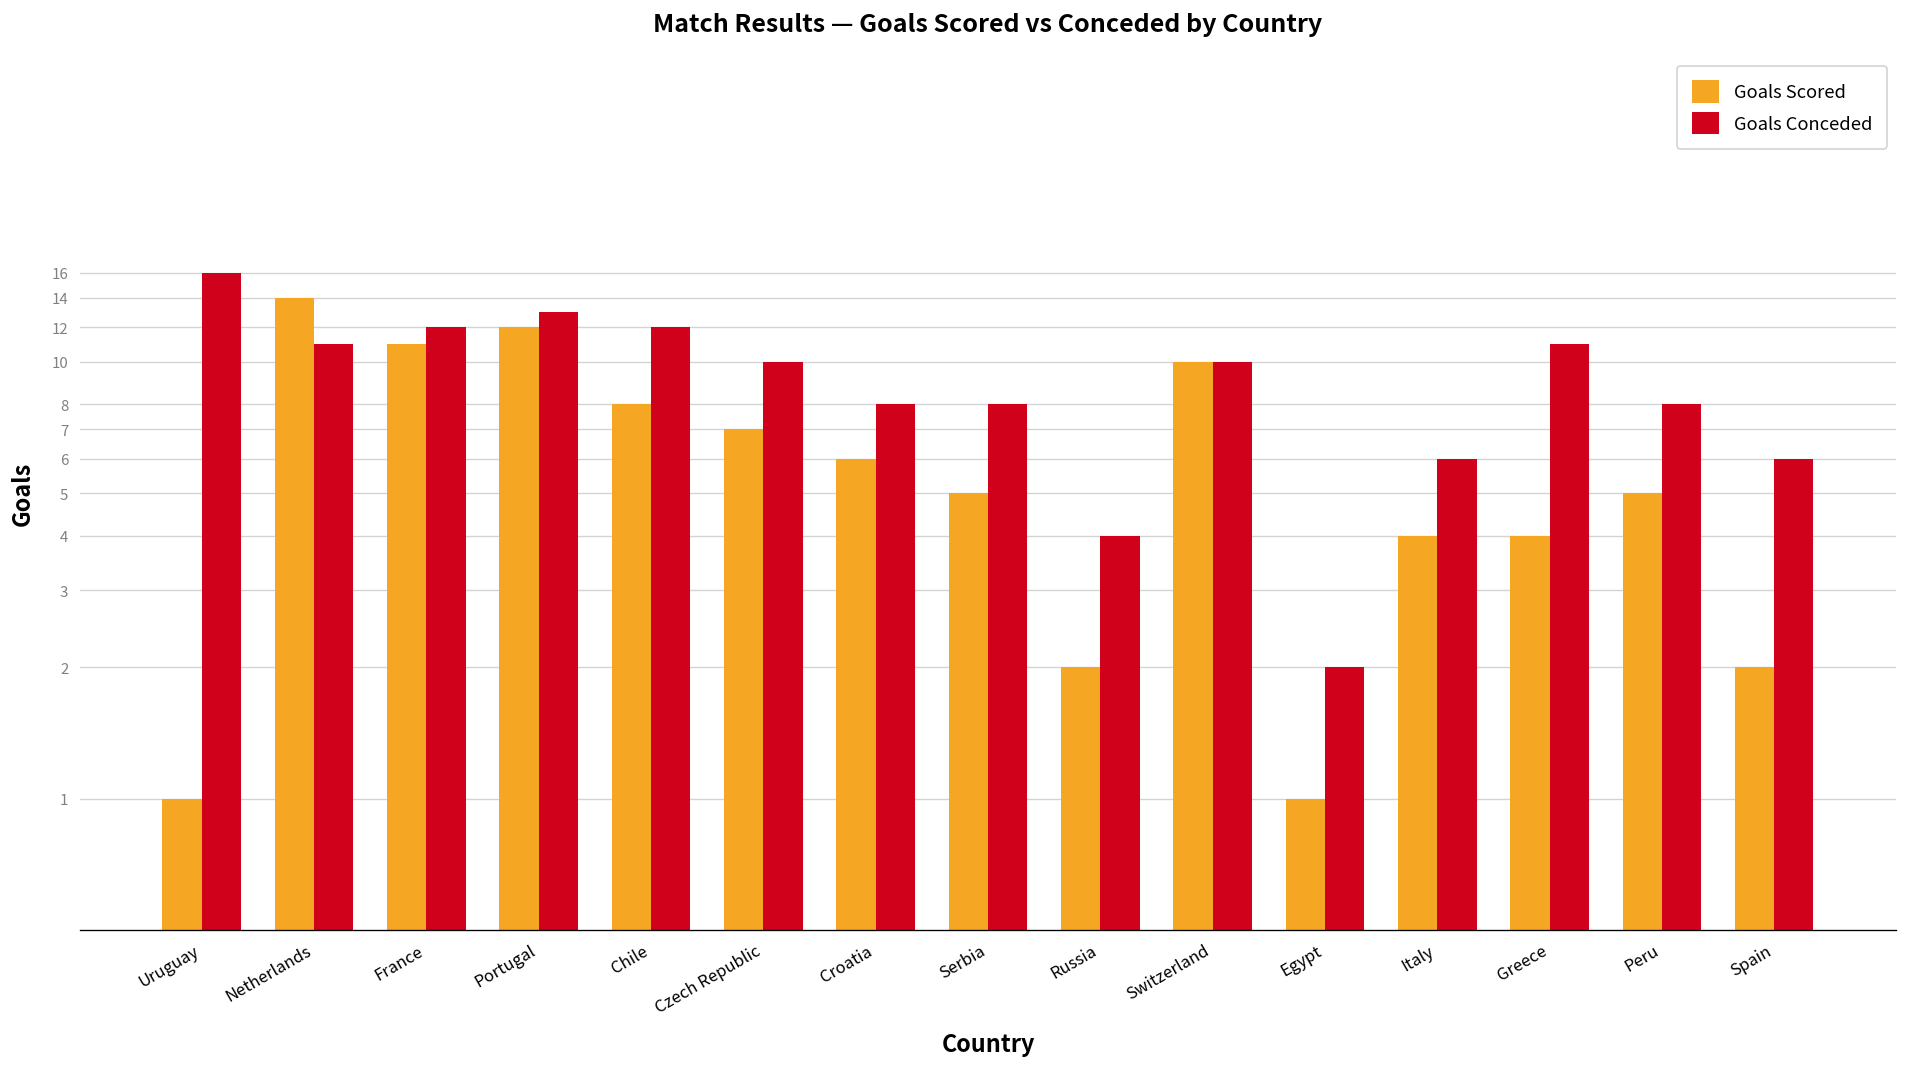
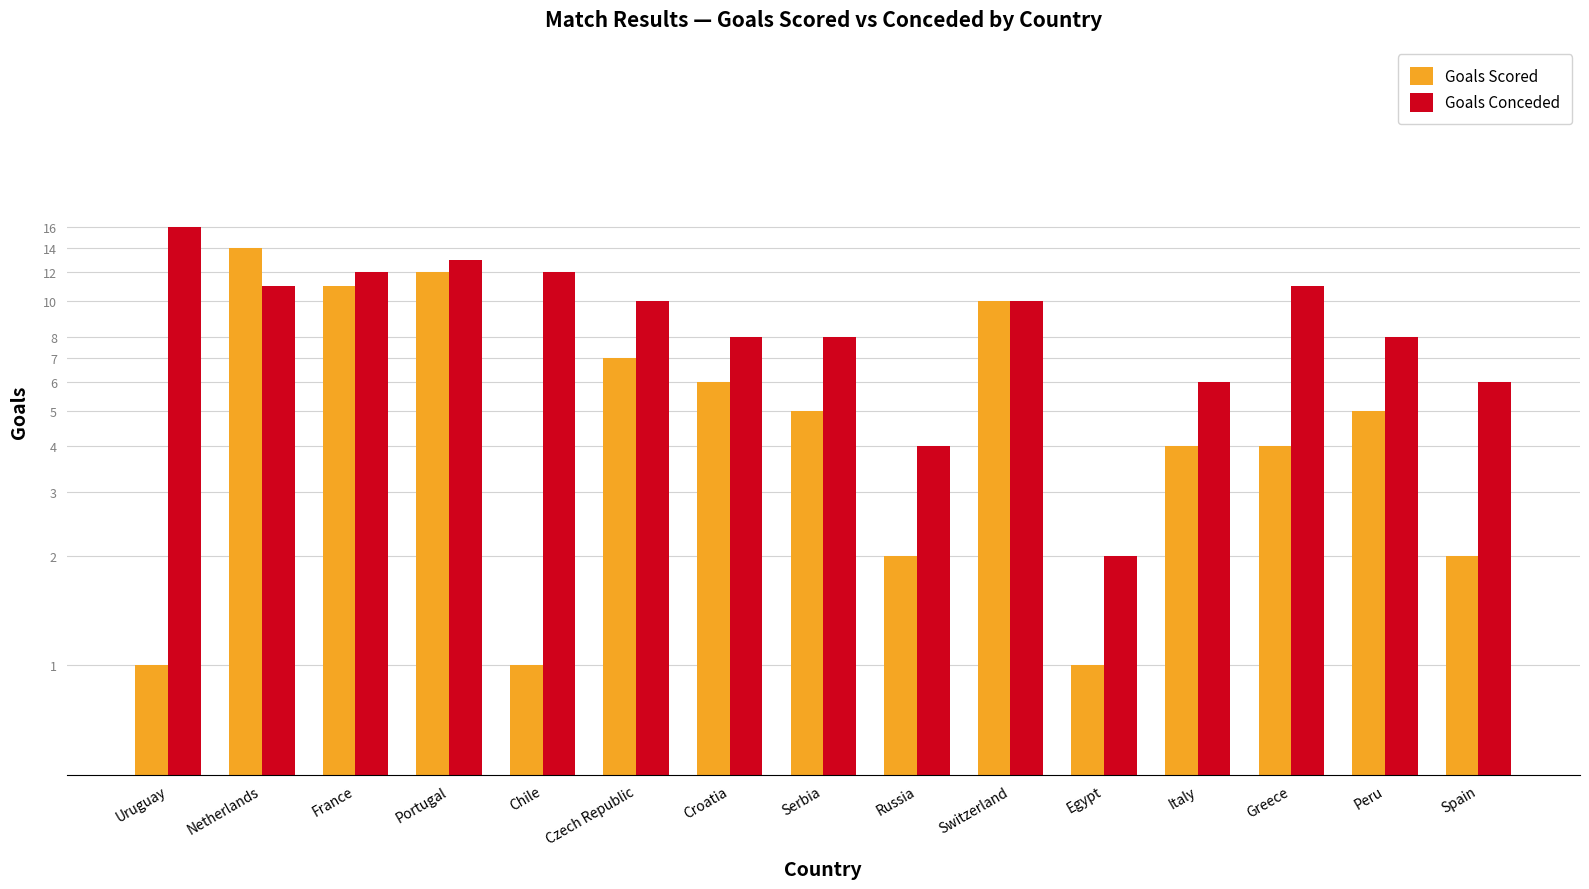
  {
    "Goals Scored": {
      "Uruguay": 1,
      "Netherlands": 14,
      "France": 11,
      "Portugal": 12,
-     "Chile": 8,
+     "Chile": 1,
      "Czech Republic": 7,
      "Croatia": 6,
      "Serbia": 5,
      "Russia": 2,
      "Switzerland": 10,
      "Egypt": 1,
      "Italy": 4,
      "Greece": 4,
      "Peru": 5,
      "Spain": 2
    },
    "Goals Conceded": {
      "Uruguay": 16,
      "Netherlands": 11,
      "France": 12,
      "Portugal": 13,
      "Chile": 12,
      "Czech Republic": 10,
      "Croatia": 8,
      "Serbia": 8,
      "Russia": 4,
      "Switzerland": 10,
      "Egypt": 2,
      "Italy": 6,
      "Greece": 11,
      "Peru": 8,
      "Spain": 6
    }
  }
